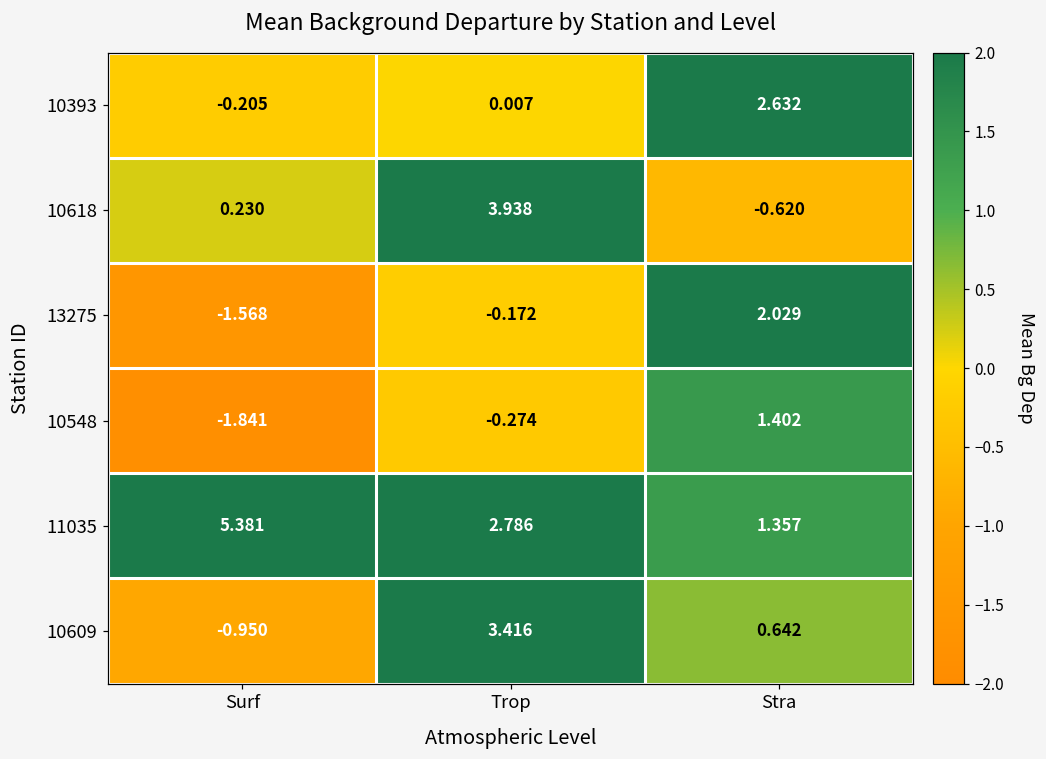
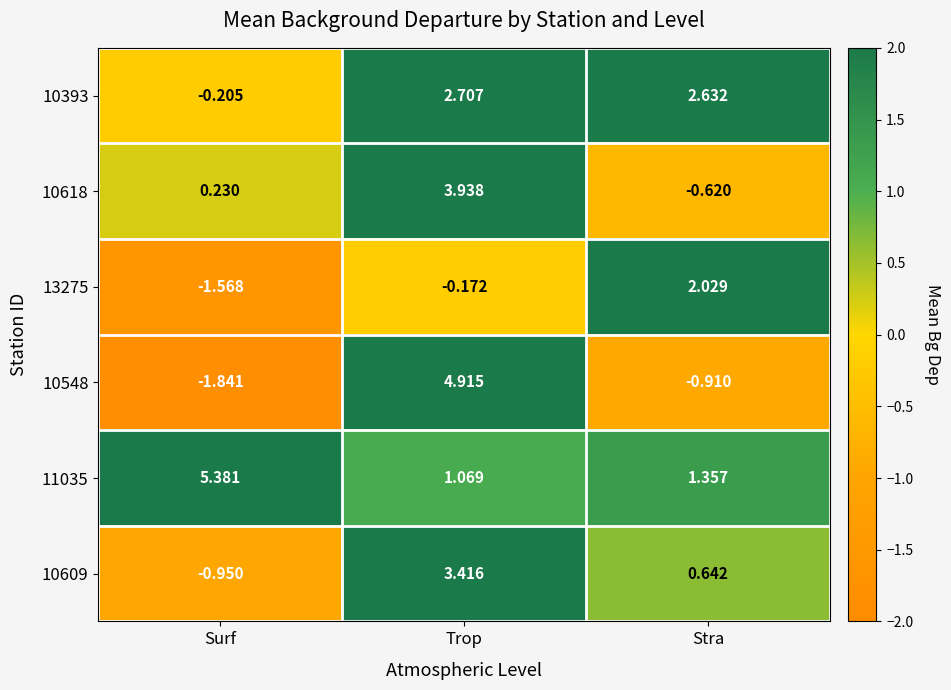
  {
    "10393": {
      "Surf": -0.205,
-     "Trop": 0.007,
+     "Trop": 2.707,
      "Stra": 2.632
    },
    "10618": {
      "Surf": 0.230,
      "Trop": 3.938,
      "Stra": -0.620
    },
    "13275": {
      "Surf": -1.568,
      "Trop": -0.172,
      "Stra": 2.029
    },
    "10548": {
      "Surf": -1.841,
-     "Trop": -0.274,
-     "Stra": 1.402
+     "Trop": 4.915,
+     "Stra": -0.910
    },
    "11035": {
      "Surf": 5.381,
-     "Trop": 2.786,
+     "Trop": 1.069,
      "Stra": 1.357
    },
    "10609": {
      "Surf": -0.950,
      "Trop": 3.416,
      "Stra": 0.642
    }
  }
